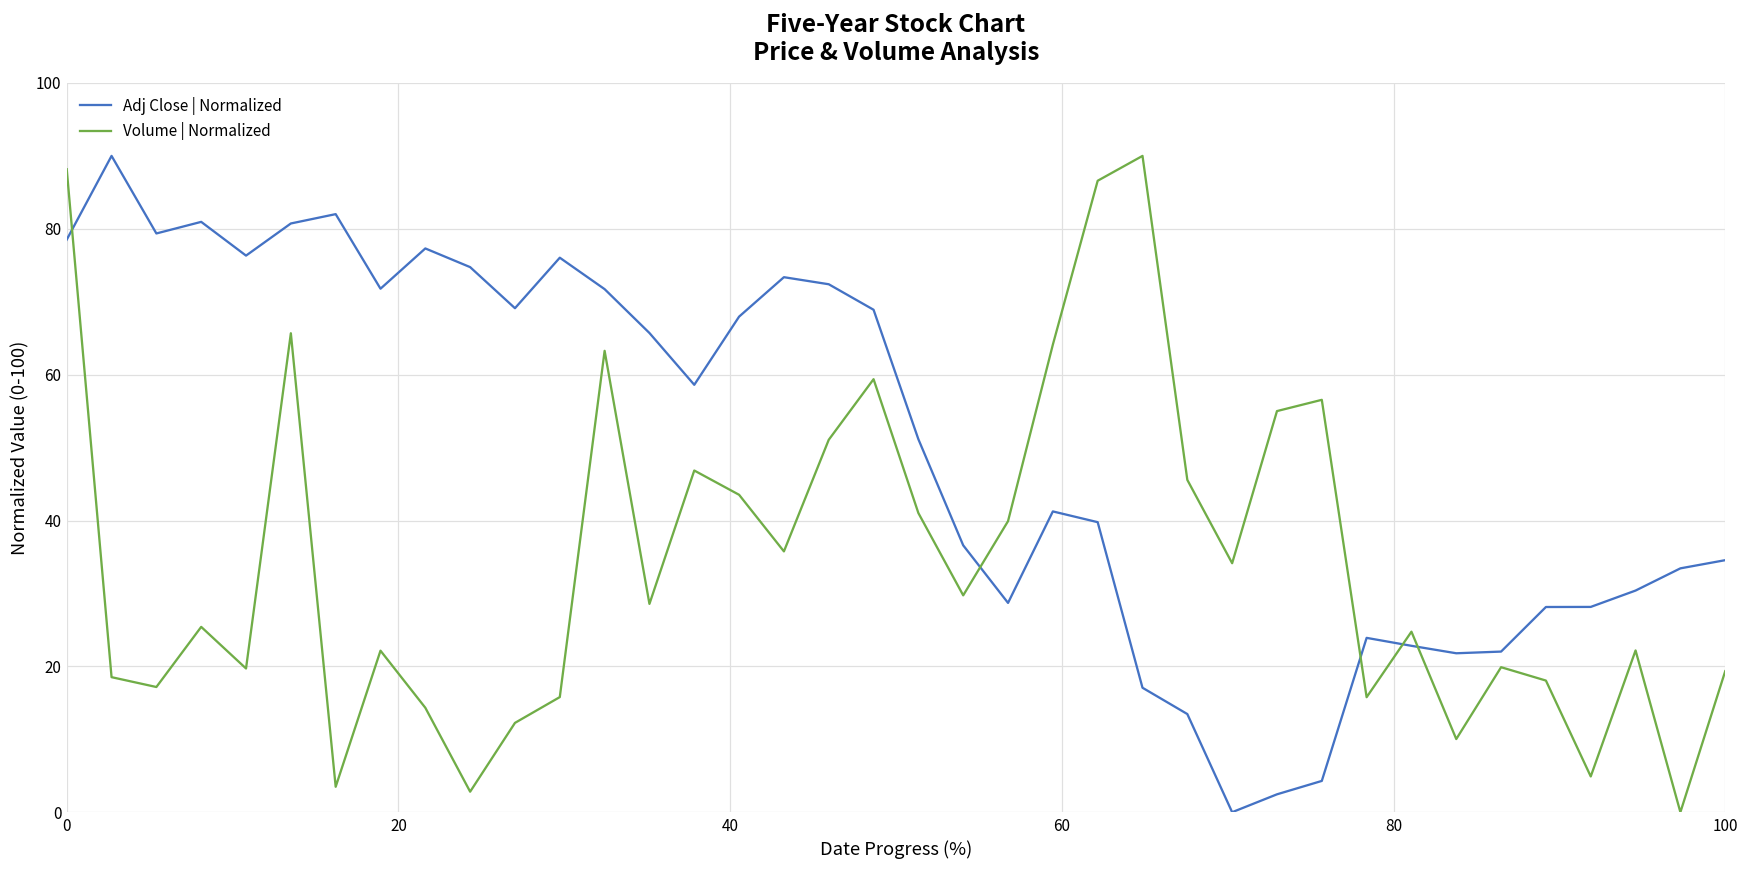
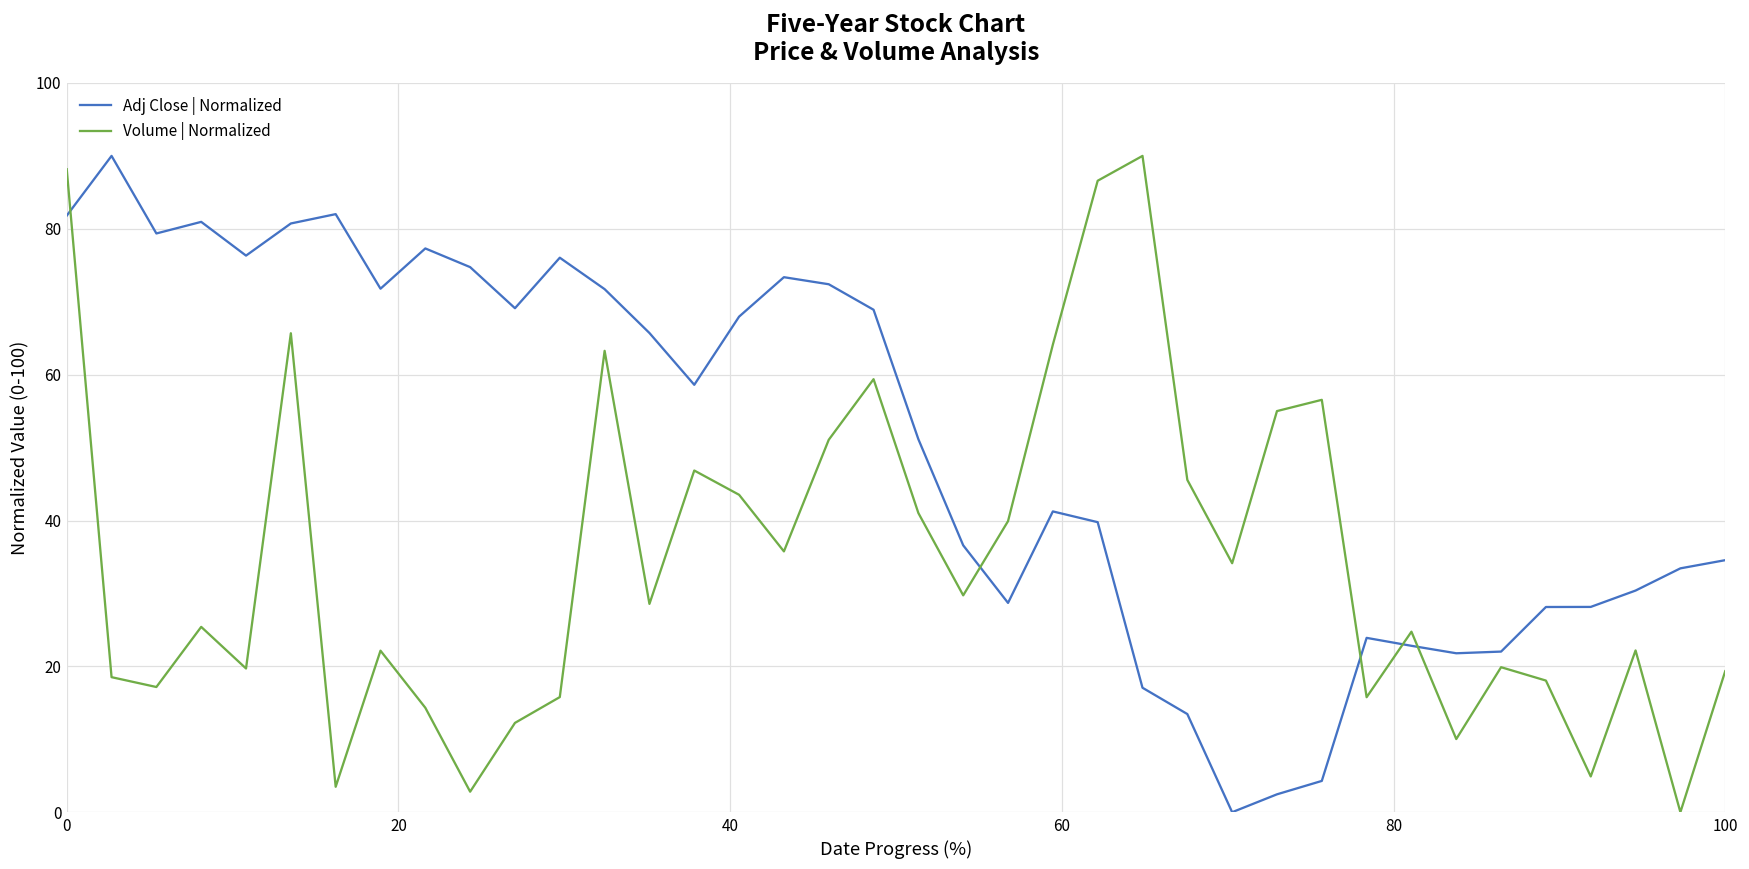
  {
    "Adj Close | Normalized": {
-     "0": 79,
+     "0": 82,
      "100": 35
    },
    "Volume | Normalized": {
      "0": 88,
      "100": 19
    }
  }
